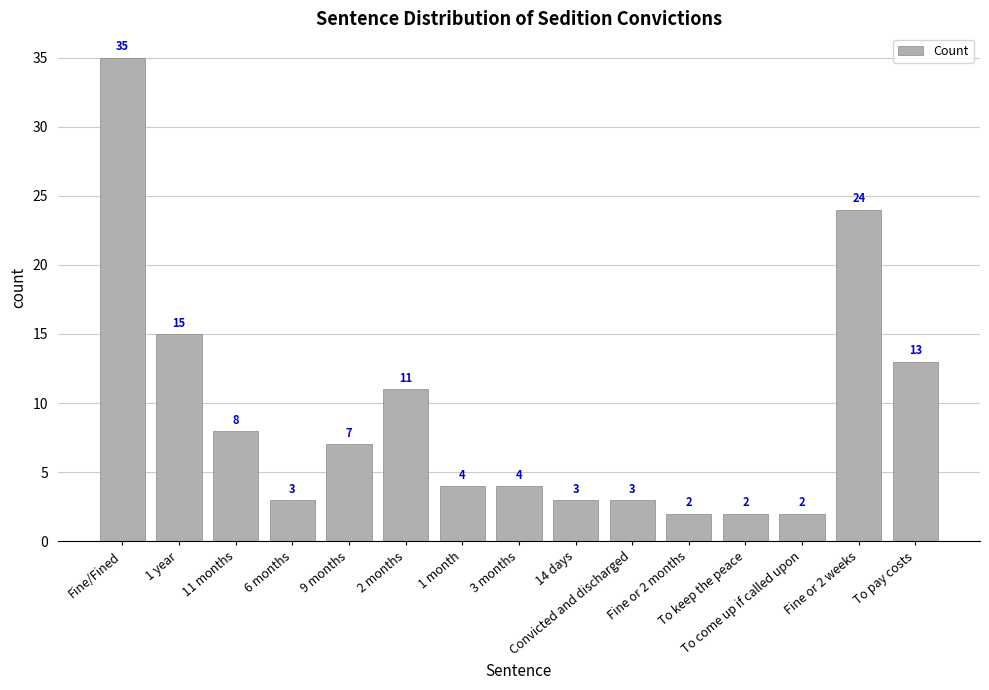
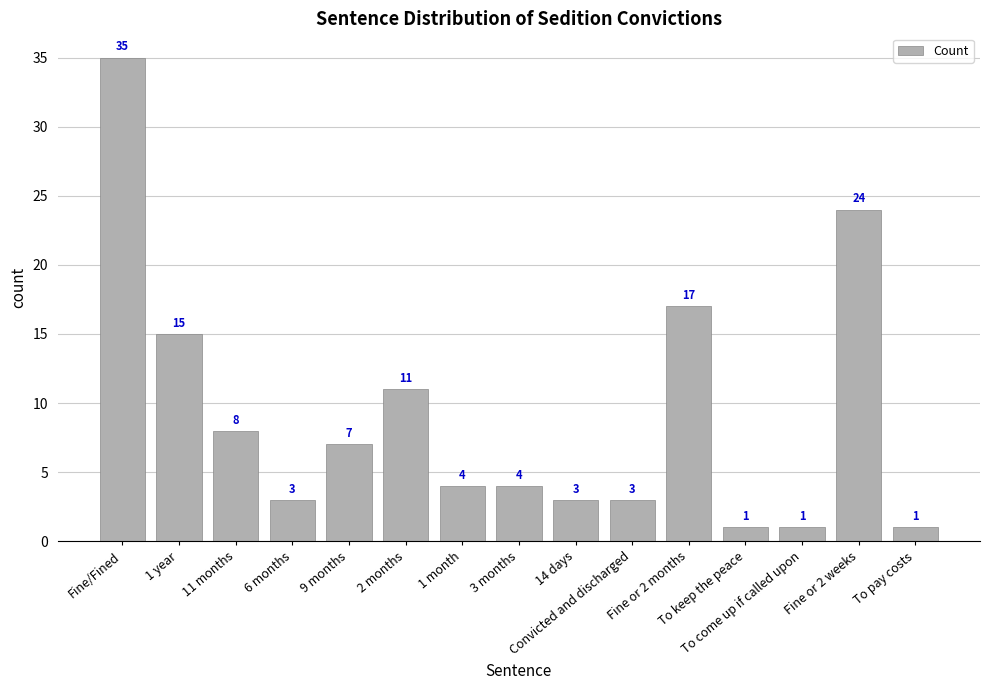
  {
    "Fine/Fined": 35,
    "1 year": 15,
    "11 months": 8,
    "6 months": 3,
    "9 months": 7,
    "2 months": 11,
    "1 month": 4,
    "3 months": 4,
    "14 days": 3,
    "Convicted and discharged": 3,
-   "Fine or 2 months": 2,
-   "To keep the peace": 2,
-   "To come up if called upon": 2,
+   "Fine or 2 months": 17,
+   "To keep the peace": 1,
+   "To come up if called upon": 1,
    "Fine or 2 weeks": 24,
-   "To pay costs": 13
+   "To pay costs": 1
  }
